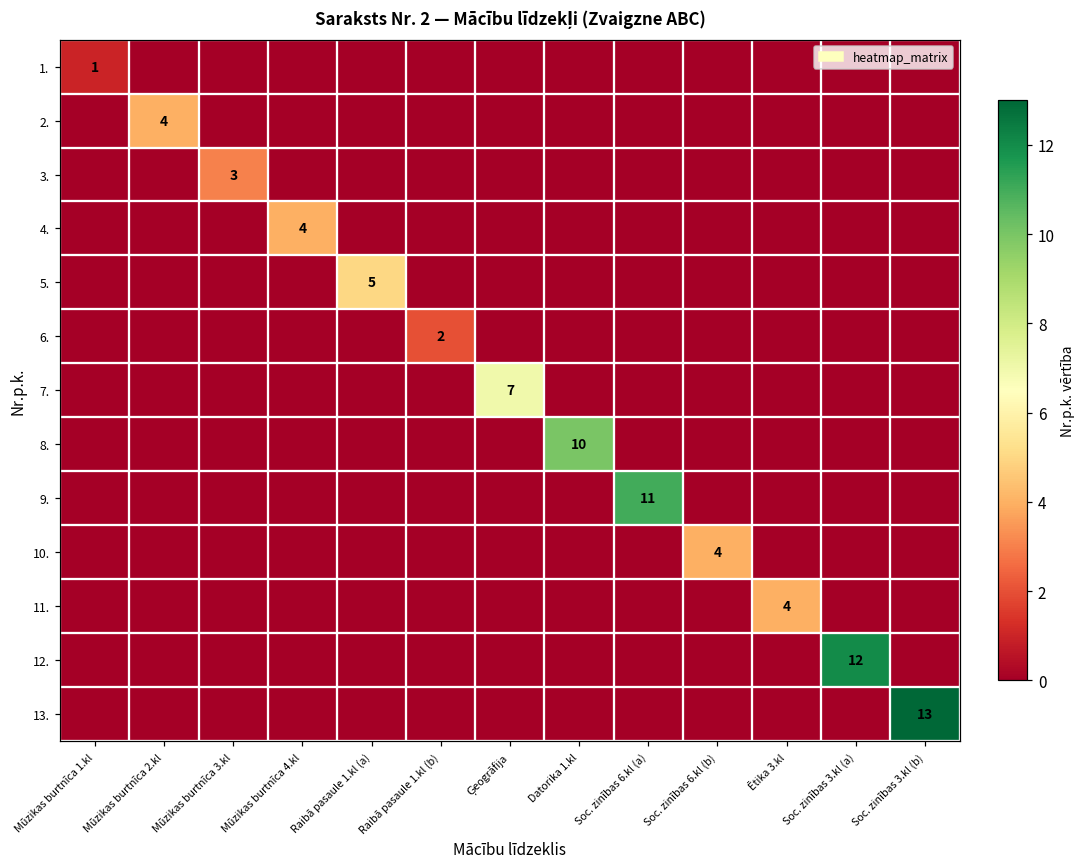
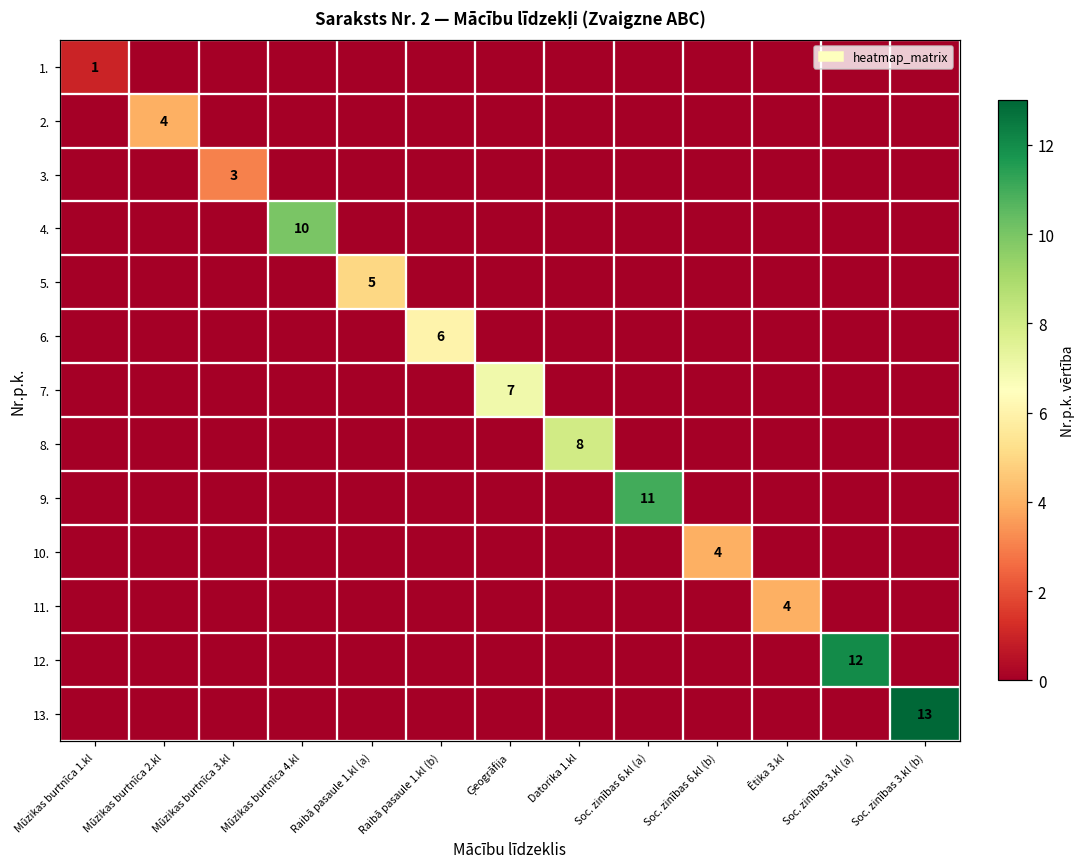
  {
    "1.": {
      "Mūzikas burtnīca 1.kl": 1
    },
    "2.": {
      "Mūzikas burtnīca 2.kl": 4
    },
    "3.": {
      "Mūzikas burtnīca 3.kl": 3
    },
    "4.": {
-     "Mūzikas burtnīca 4.kl": 4
+     "Mūzikas burtnīca 4.kl": 10
    },
    "5.": {
      "Raibā pasaule 1.kl (a)": 5
    },
    "6.": {
-     "Raibā pasaule 1.kl (b)": 2
+     "Raibā pasaule 1.kl (b)": 6
    },
    "7.": {
      "Ģeogrāfija": 7
    },
    "8.": {
-     "Datorika 1.kl": 10
+     "Datorika 1.kl": 8
    },
    "9.": {
      "Soc. zinības 6.kl (a)": 11
    },
    "10.": {
      "Soc. zinības 6.kl (b)": 4
    },
    "11.": {
      "Ētika 3.kl": 4
    },
    "12.": {
      "Soc. zinības 3.kl (a)": 12
    },
    "13.": {
      "Soc. zinības 3.kl (b)": 13
    }
  }
